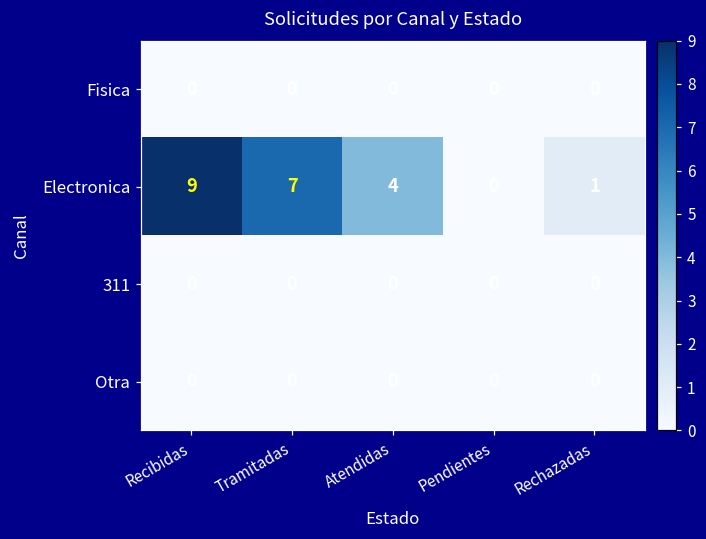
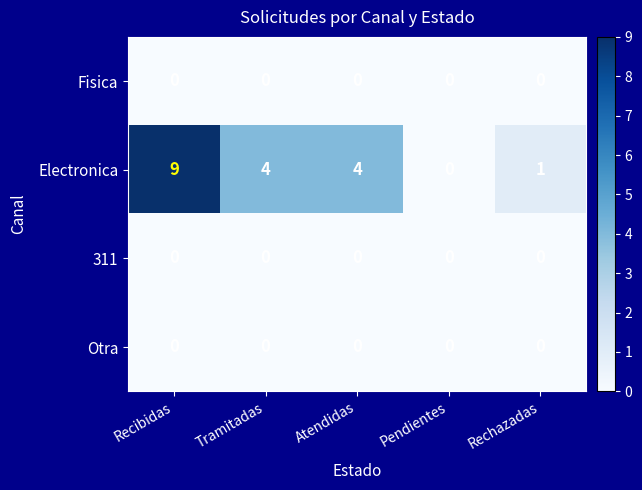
  {
    "Electronica": {
      "Recibidas": 9,
-     "Tramitadas": 7,
+     "Tramitadas": 4,
      "Atendidas": 4
    }
  }
